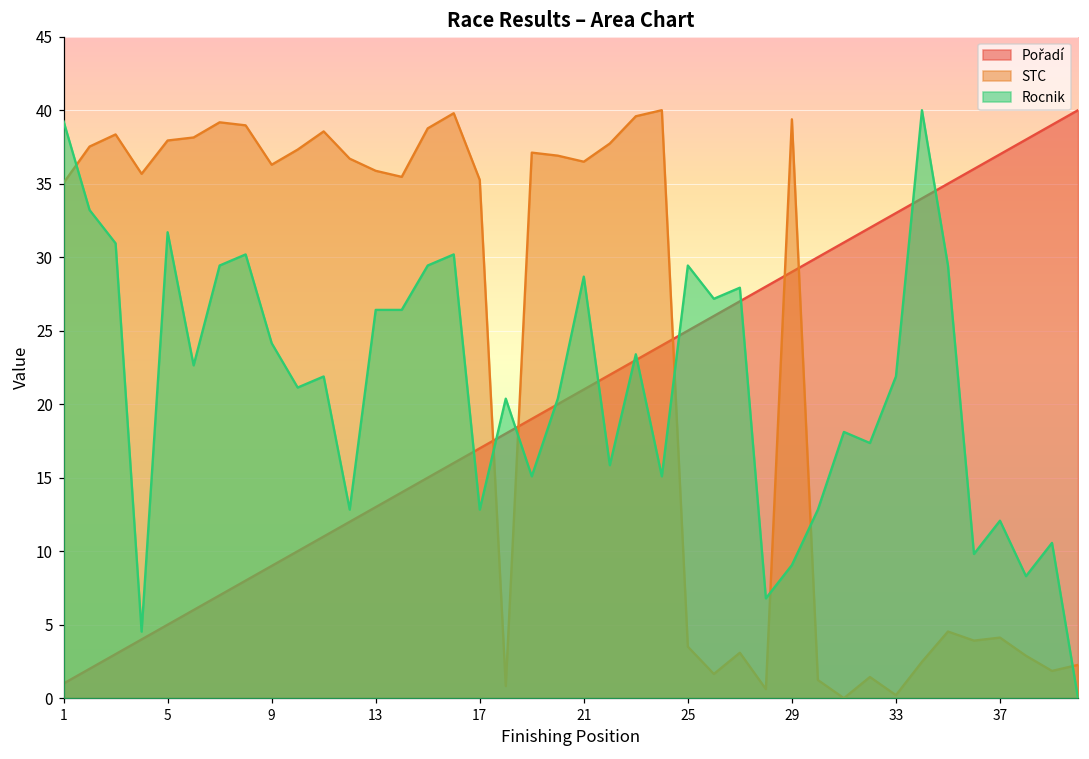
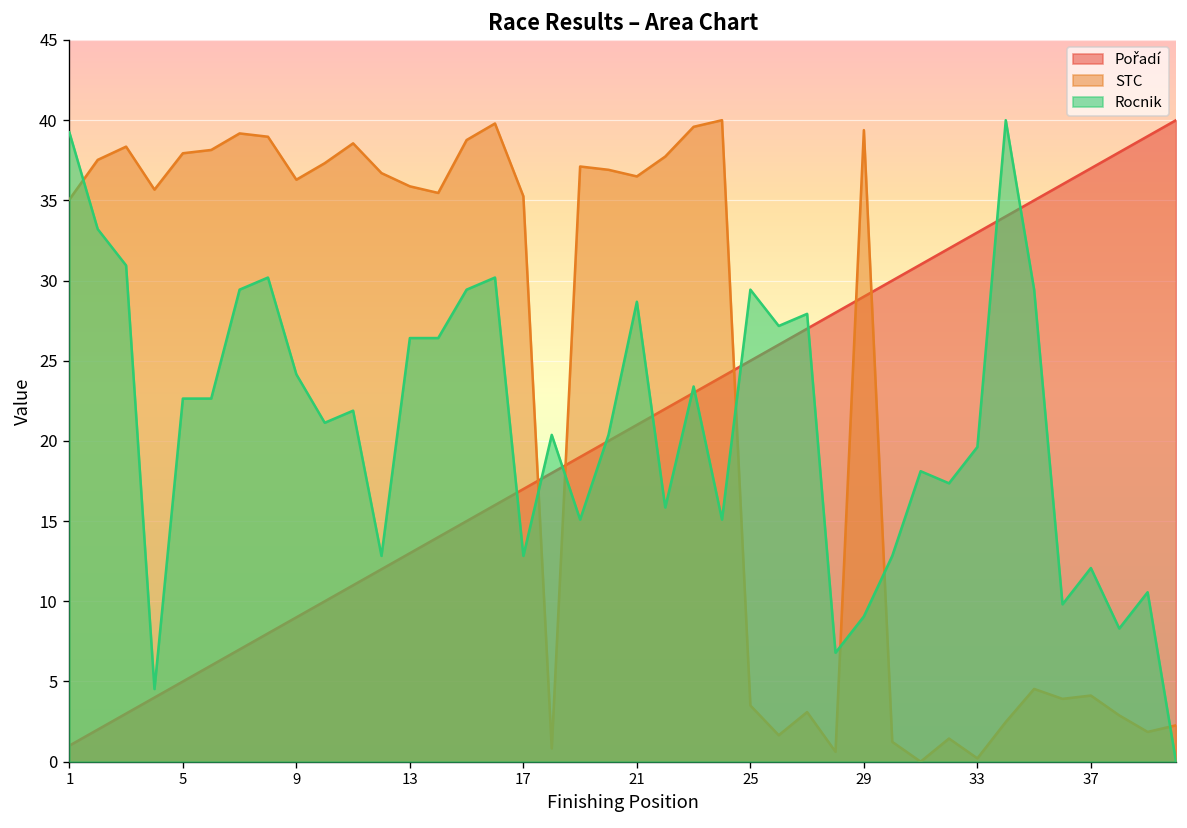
  {
    "Rocnik": {
      "1": 39.2,
-     "5": 31.7,
+     "5": 22.6,
      "9": 24.2,
      "13": 26.4,
      "17": 12.8,
      "21": 28.7,
      "25": 29.4,
      "29": 9.1,
-     "33": 21.9,
+     "33": 19.6,
      "37": 12.1
    }
  }
